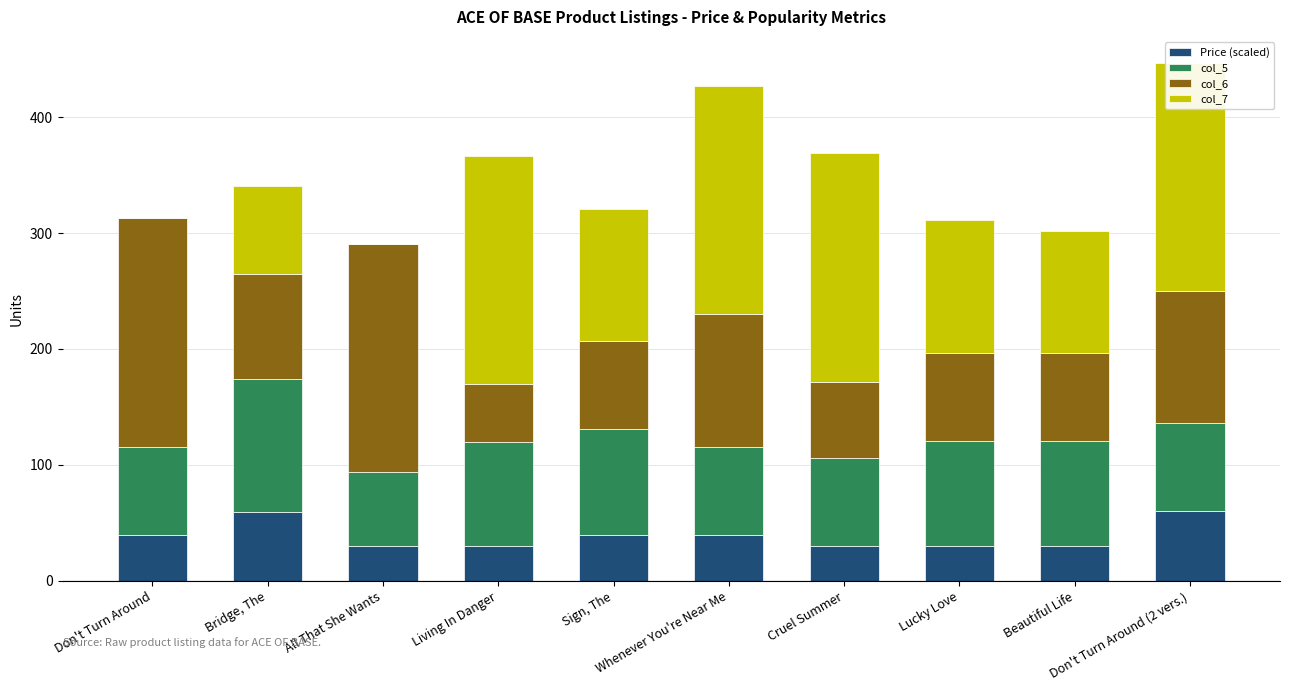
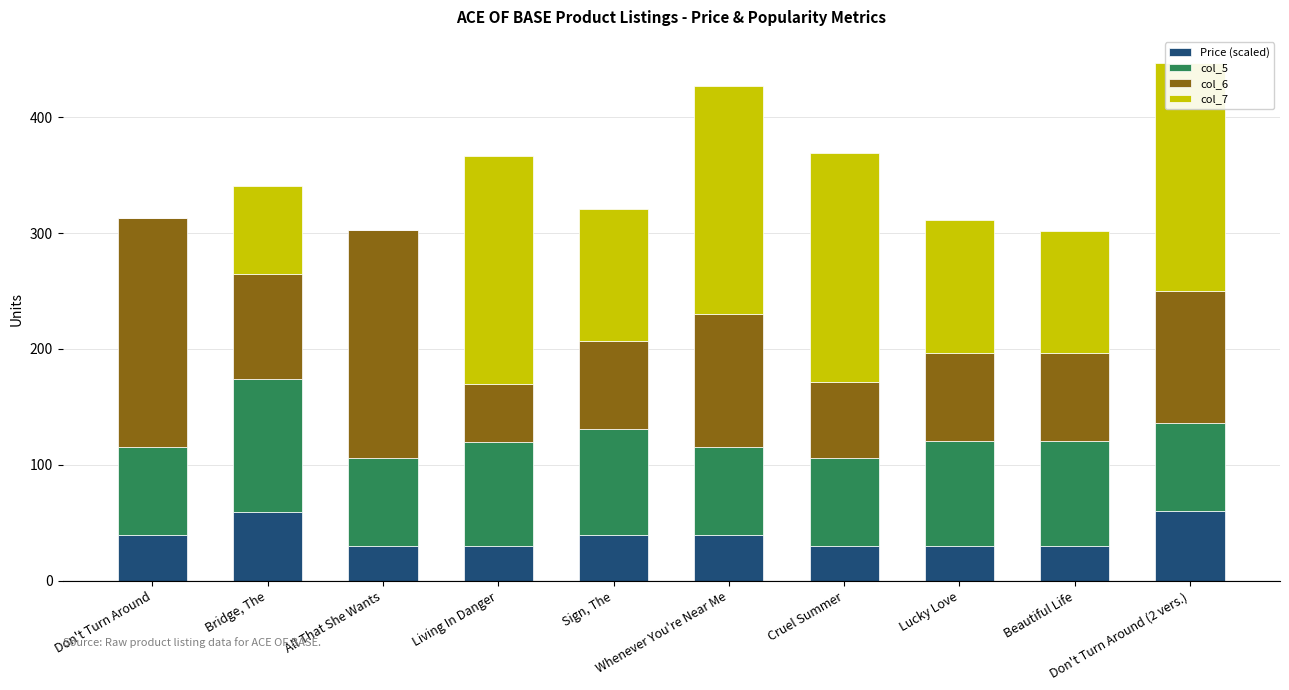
  {
    "col_5": {
      "Don't Turn Around": 76,
      "Bridge, The": 114,
-     "All That She Wants": 64,
+     "All That She Wants": 76,
      "Living In Danger": 90,
      "Sign, The": 91,
      "Whenever You're Near Me": 76,
      "Cruel Summer": 76,
      "Lucky Love": 91,
      "Beautiful Life": 91,
      "Don't Turn Around (2 vers.)": 76
    },
    "col_6": {
      "Don't Turn Around": 197,
      "Bridge, The": 91,
      "All That She Wants": 197,
      "Living In Danger": 50,
      "Sign, The": 76,
      "Whenever You're Near Me": 114,
      "Cruel Summer": 66,
      "Lucky Love": 76,
      "Beautiful Life": 76,
      "Don't Turn Around (2 vers.)": 114
    },
    "col_7": {
      "Don't Turn Around": 0,
      "Bridge, The": 76,
      "All That She Wants": 0,
      "Living In Danger": 197,
      "Sign, The": 114,
      "Whenever You're Near Me": 197,
      "Cruel Summer": 197,
      "Lucky Love": 114,
      "Beautiful Life": 105
    }
  }
